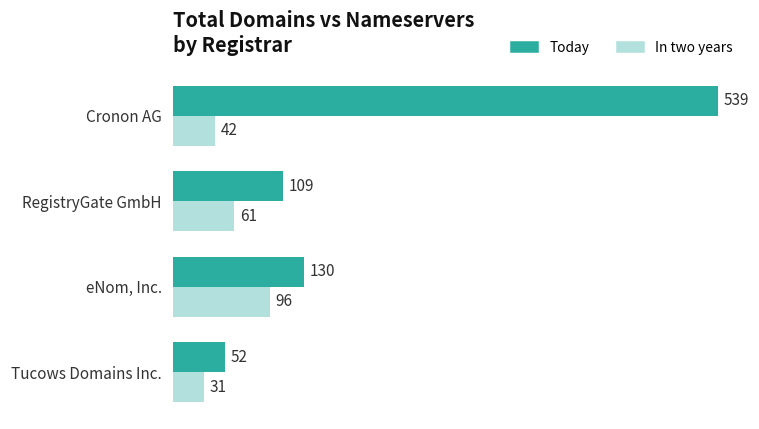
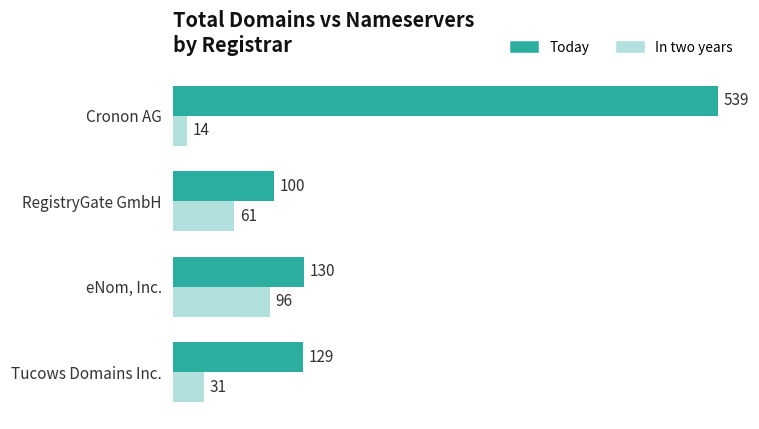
  {
    "Today": {
      "Cronon AG": 539,
-     "RegistryGate GmbH": 109,
+     "RegistryGate GmbH": 100,
      "eNom, Inc.": 130,
-     "Tucows Domains Inc.": 52
+     "Tucows Domains Inc.": 129
    },
    "In two years": {
-     "Cronon AG": 42,
+     "Cronon AG": 14,
      "RegistryGate GmbH": 61,
      "eNom, Inc.": 96,
      "Tucows Domains Inc.": 31
    }
  }
